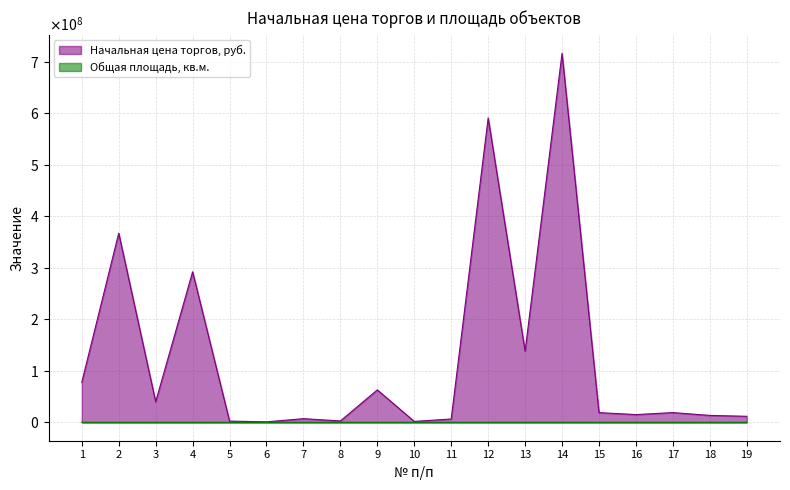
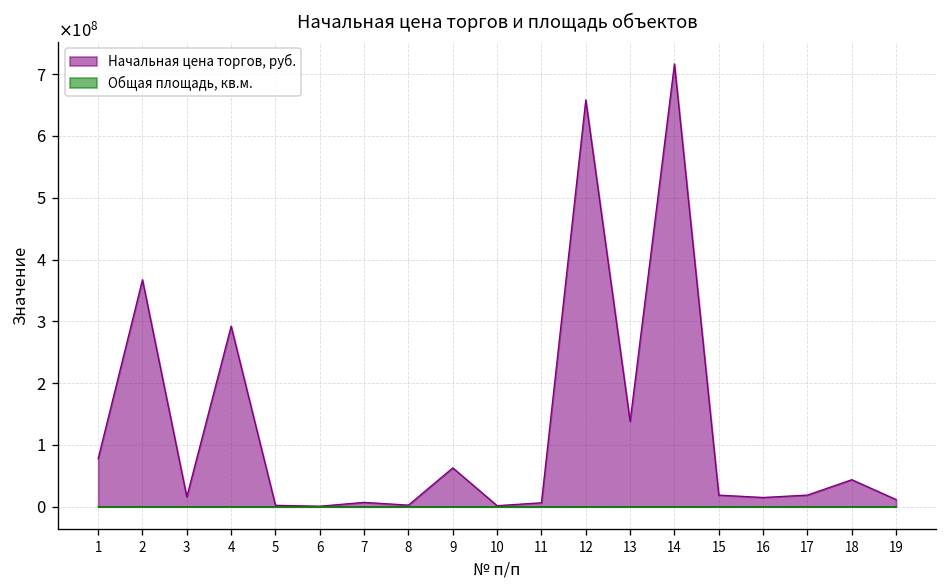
  {
    "Начальная цена торгов, руб.": {
      "1": 80000000,
      "2": 370000000,
-     "3": 40000000,
+     "3": 20000000,
      "4": 290000000,
      "7": 10000000,
      "9": 60000000,
      "11": 10000000,
-     "12": 590000000,
+     "12": 660000000,
      "13": 140000000,
      "14": 720000000,
      "15": 20000000,
      "16": 10000000,
      "17": 20000000,
-     "18": 10000000,
+     "18": 40000000,
      "19": 10000000
    },
    "Общая площадь, кв.м.": {
      "1": 0,
      "2": 0,
      "3": 0,
      "4": 0,
      "7": 0,
      "9": 0,
      "11": 0,
      "12": 0,
      "13": 0,
      "14": 0,
      "15": 0,
      "16": 0,
      "17": 0,
      "18": 0,
      "19": 0
    }
  }
